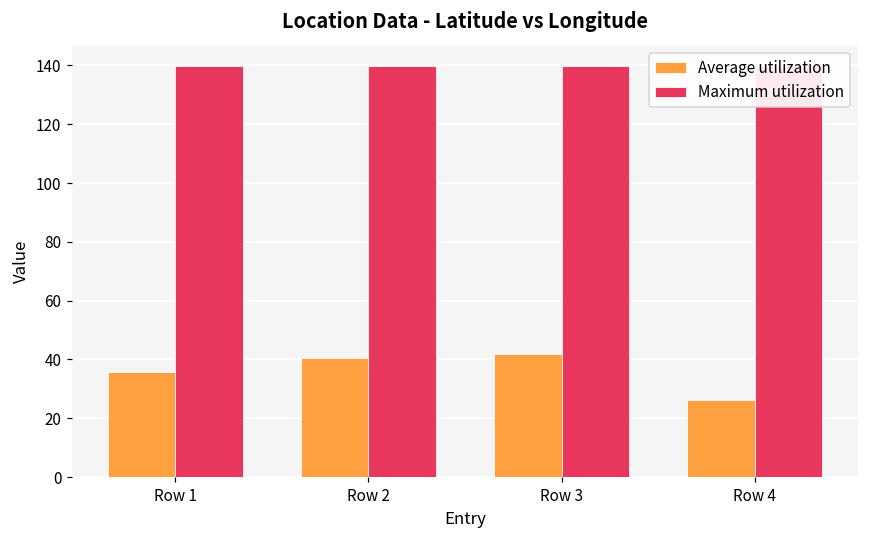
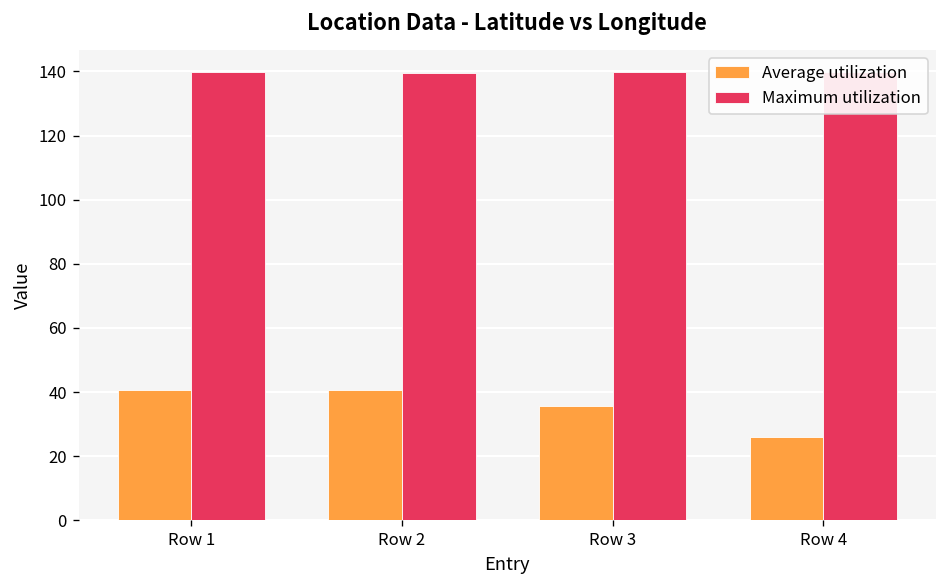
  {
    "Average utilization": {
-     "Row 1": 36,
+     "Row 1": 41,
      "Row 2": 41,
-     "Row 3": 42,
+     "Row 3": 36,
      "Row 4": 26
    },
    "Maximum utilization": {
      "Row 1": 140,
      "Row 2": 140,
      "Row 3": 140
    }
  }
